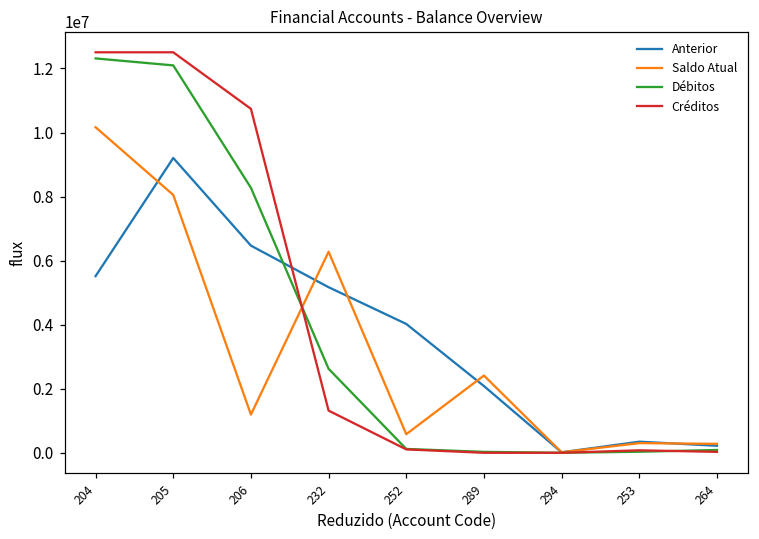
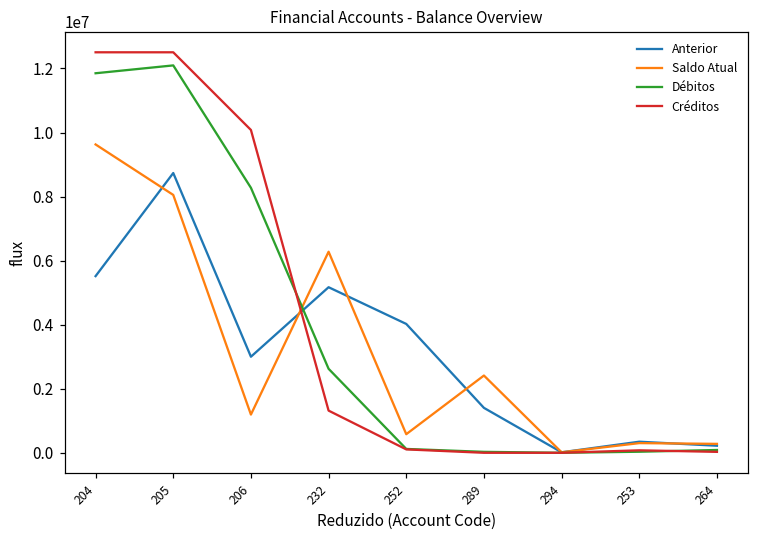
  {
    "Anterior": {
      "204": 5500000,
-     "205": 9200000,
-     "206": 6500000,
+     "205": 8700000,
+     "206": 3000000,
      "232": 5200000,
      "252": 4000000,
-     "289": 2100000
+     "289": 1400000
    },
    "Saldo Atual": {
-     "204": 10200000,
+     "204": 9600000,
      "205": 8100000,
      "206": 1200000,
      "232": 6300000,
      "252": 600000,
      "289": 2400000
    },
    "Débitos": {
-     "204": 12300000,
+     "204": 11800000,
      "205": 12100000,
      "206": 8300000,
      "232": 2600000
    },
    "Créditos": {
      "204": 12500000,
      "205": 12500000,
-     "206": 10700000,
+     "206": 10100000,
      "232": 1300000
    }
  }
